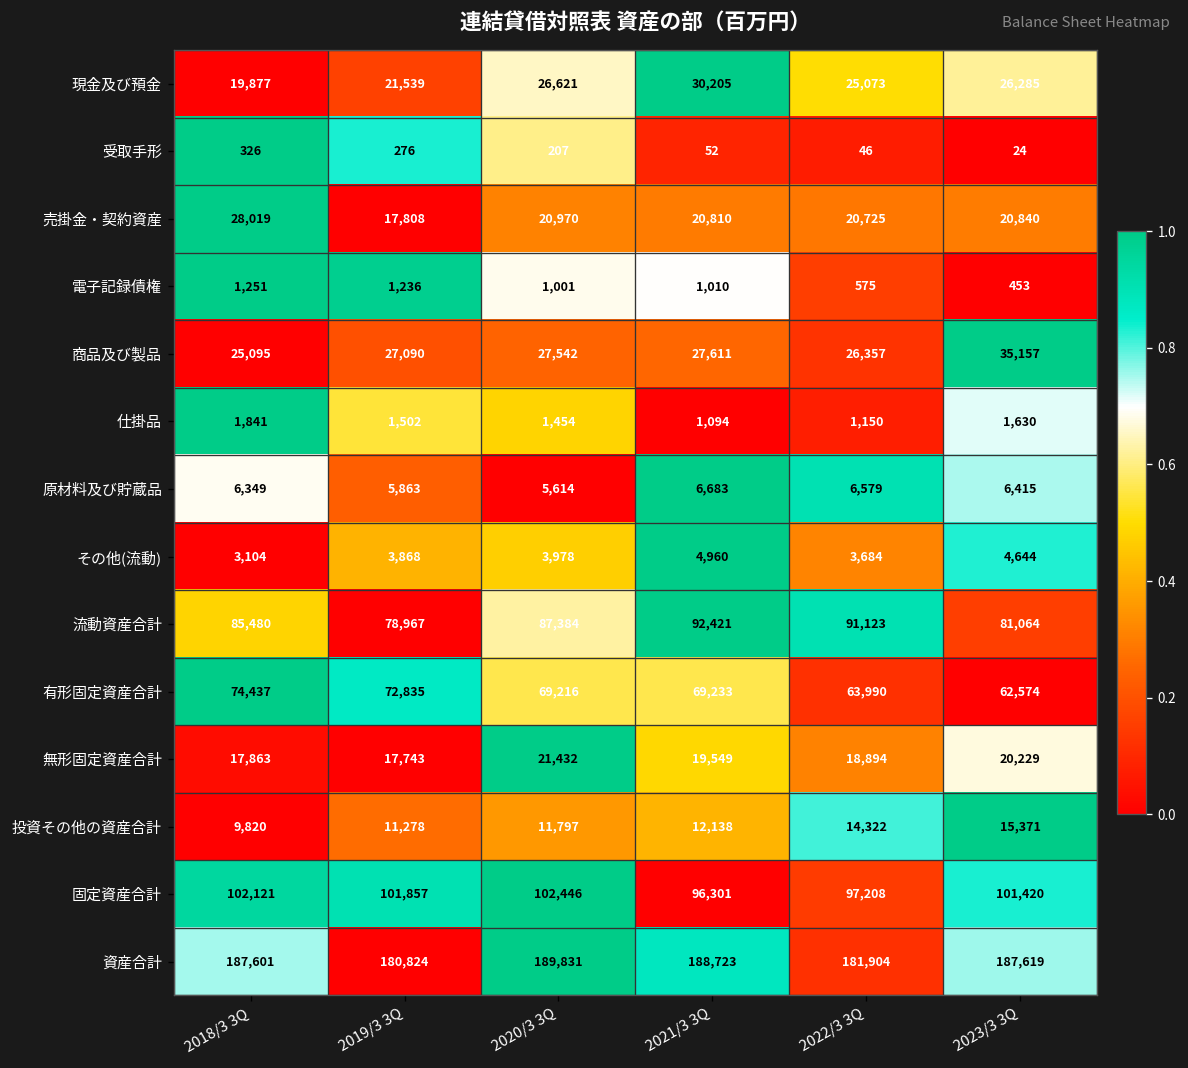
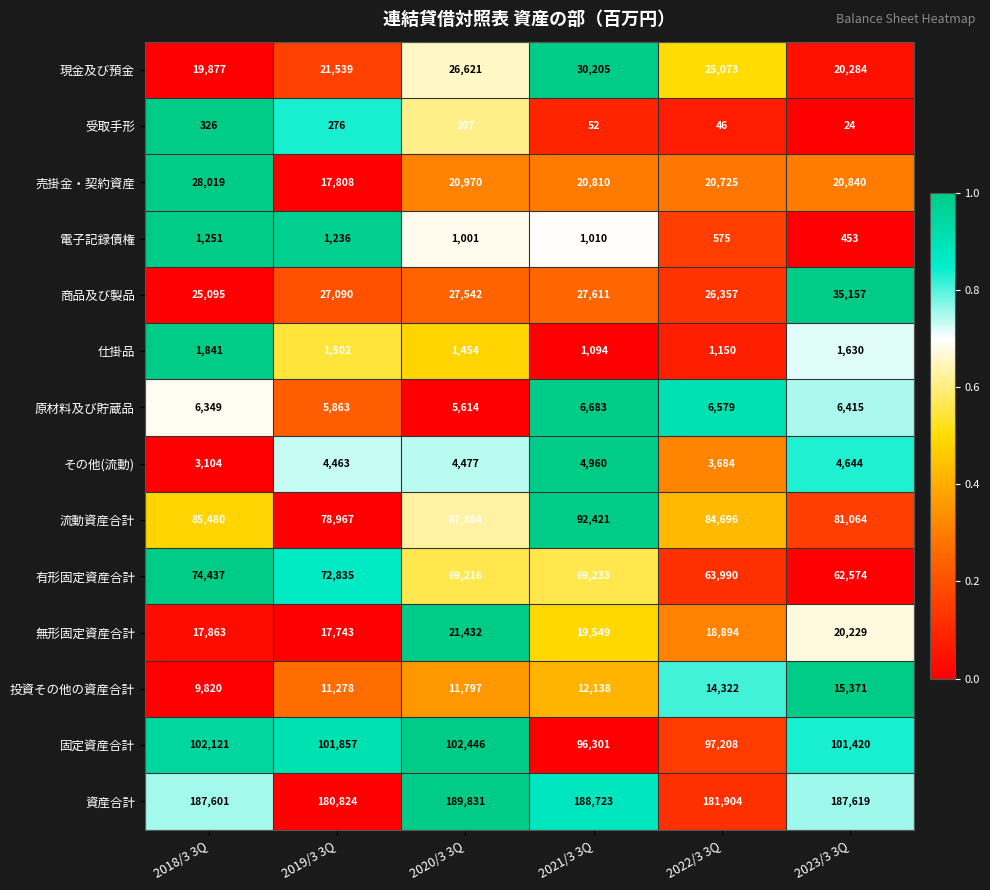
  {
    "現金及び預金": {
      "2018/3 3Q": "19,877",
      "2019/3 3Q": "21,539",
      "2020/3 3Q": "26,621",
      "2021/3 3Q": "30,205",
      "2022/3 3Q": "25,073",
-     "2023/3 3Q": "26,285"
+     "2023/3 3Q": "20,284"
    },
    "受取手形": {
      "2018/3 3Q": "326",
      "2019/3 3Q": "276",
      "2020/3 3Q": "207",
      "2021/3 3Q": "52",
      "2022/3 3Q": "46",
      "2023/3 3Q": "24"
    },
    "売掛金・契約資産": {
      "2018/3 3Q": "28,019",
      "2019/3 3Q": "17,808",
      "2020/3 3Q": "20,970",
      "2021/3 3Q": "20,810",
      "2022/3 3Q": "20,725",
      "2023/3 3Q": "20,840"
    },
    "電子記録債権": {
      "2018/3 3Q": "1,251",
      "2019/3 3Q": "1,236",
      "2020/3 3Q": "1,001",
      "2021/3 3Q": "1,010",
      "2022/3 3Q": "575",
      "2023/3 3Q": "453"
    },
    "商品及び製品": {
      "2018/3 3Q": "25,095",
      "2019/3 3Q": "27,090",
      "2020/3 3Q": "27,542",
      "2021/3 3Q": "27,611",
      "2022/3 3Q": "26,357",
      "2023/3 3Q": "35,157"
    },
    "仕掛品": {
      "2018/3 3Q": "1,841",
      "2019/3 3Q": "1,502",
      "2020/3 3Q": "1,454",
      "2021/3 3Q": "1,094",
      "2022/3 3Q": "1,150",
      "2023/3 3Q": "1,630"
    },
    "原材料及び貯蔵品": {
      "2018/3 3Q": "6,349",
      "2019/3 3Q": "5,863",
      "2020/3 3Q": "5,614",
      "2021/3 3Q": "6,683",
      "2022/3 3Q": "6,579",
      "2023/3 3Q": "6,415"
    },
    "その他(流動)": {
      "2018/3 3Q": "3,104",
-     "2019/3 3Q": "3,868",
-     "2020/3 3Q": "3,978",
+     "2019/3 3Q": "4,463",
+     "2020/3 3Q": "4,477",
      "2021/3 3Q": "4,960",
      "2022/3 3Q": "3,684",
      "2023/3 3Q": "4,644"
    },
    "流動資産合計": {
      "2018/3 3Q": "85,480",
      "2019/3 3Q": "78,967",
      "2020/3 3Q": "87,384",
      "2021/3 3Q": "92,421",
-     "2022/3 3Q": "91,123",
+     "2022/3 3Q": "84,696",
      "2023/3 3Q": "81,064"
    },
    "有形固定資産合計": {
      "2018/3 3Q": "74,437",
      "2019/3 3Q": "72,835",
      "2020/3 3Q": "69,216",
      "2021/3 3Q": "69,233",
      "2022/3 3Q": "63,990",
      "2023/3 3Q": "62,574"
    },
    "無形固定資産合計": {
      "2018/3 3Q": "17,863",
      "2019/3 3Q": "17,743",
      "2020/3 3Q": "21,432",
      "2021/3 3Q": "19,549",
      "2022/3 3Q": "18,894",
      "2023/3 3Q": "20,229"
    },
    "投資その他の資産合計": {
      "2018/3 3Q": "9,820",
      "2019/3 3Q": "11,278",
      "2020/3 3Q": "11,797",
      "2021/3 3Q": "12,138",
      "2022/3 3Q": "14,322",
      "2023/3 3Q": "15,371"
    },
    "固定資産合計": {
      "2018/3 3Q": "102,121",
      "2019/3 3Q": "101,857",
      "2020/3 3Q": "102,446",
      "2021/3 3Q": "96,301",
      "2022/3 3Q": "97,208",
      "2023/3 3Q": "101,420"
    },
    "資産合計": {
      "2018/3 3Q": "187,601",
      "2019/3 3Q": "180,824",
      "2020/3 3Q": "189,831",
      "2021/3 3Q": "188,723",
      "2022/3 3Q": "181,904",
      "2023/3 3Q": "187,619"
    }
  }
